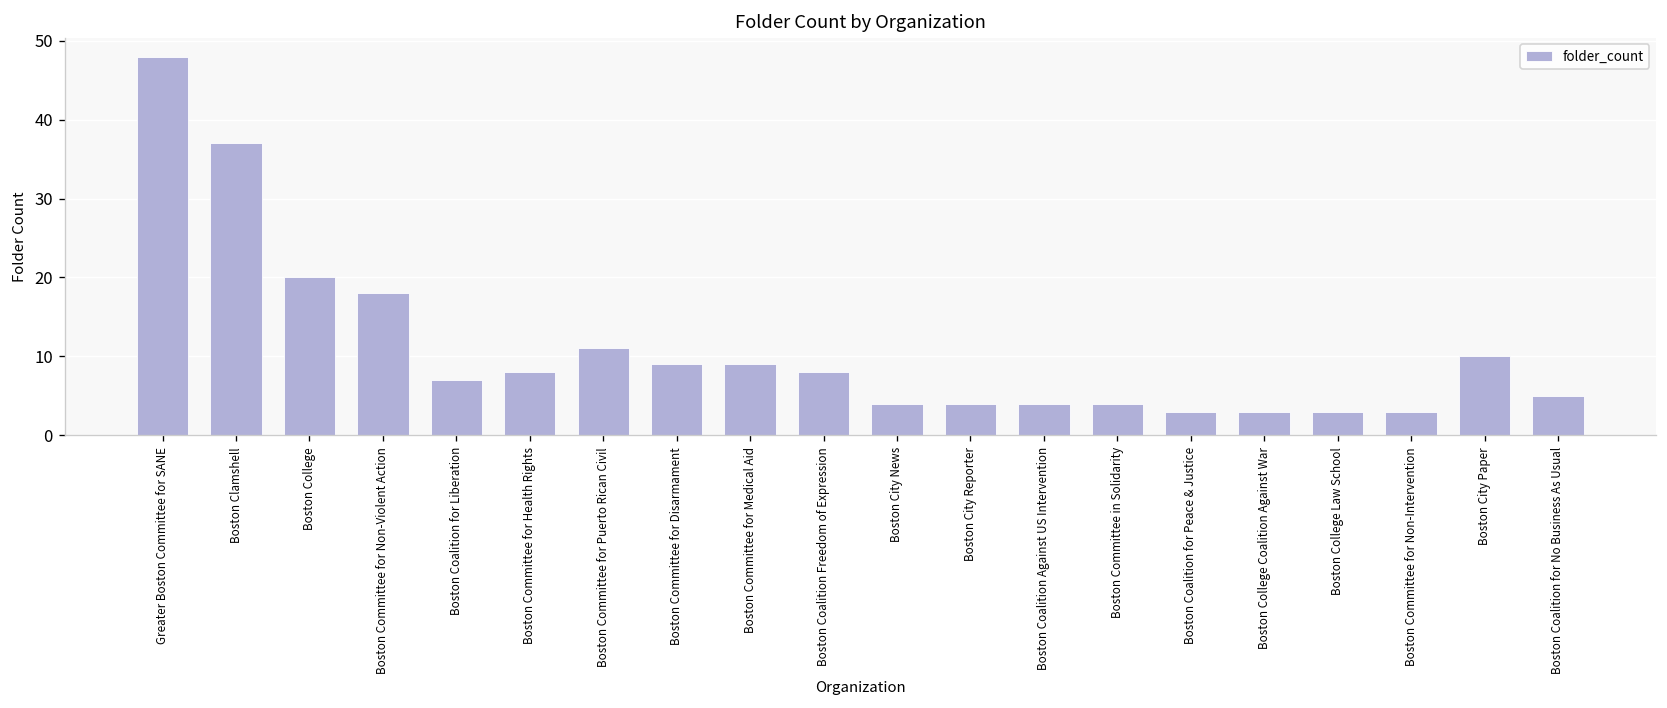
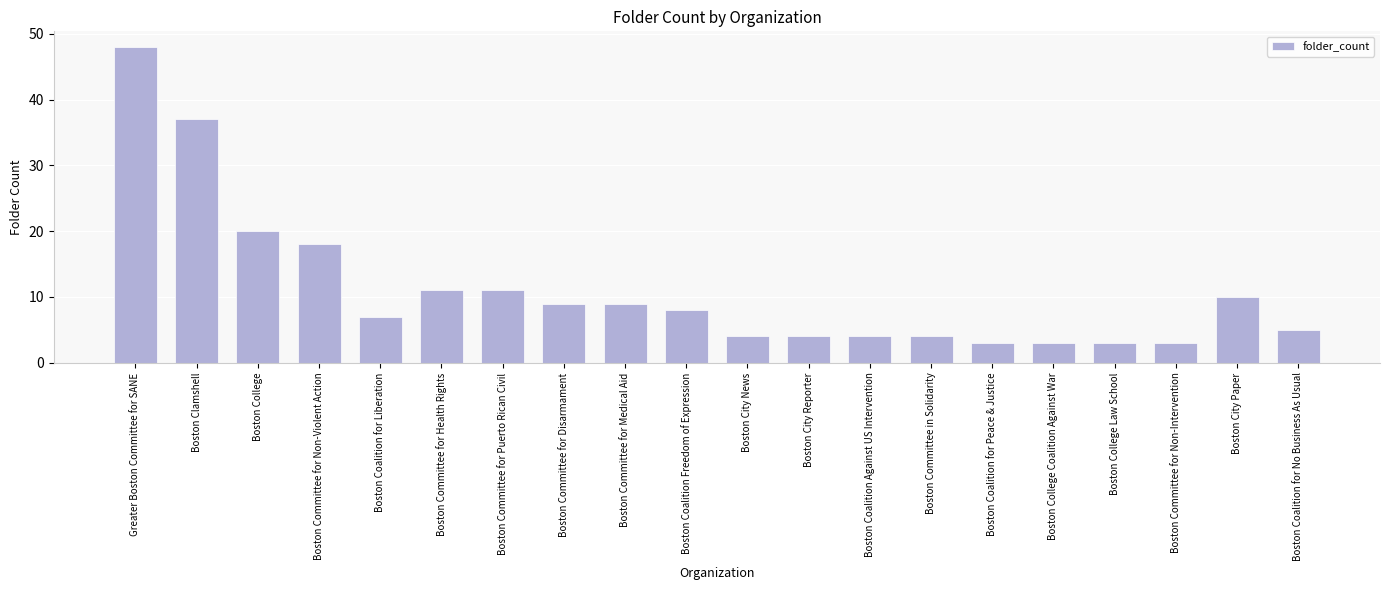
  {
    "Greater Boston Committee for SANE": 48,
    "Boston Clamshell": 37,
    "Boston College": 20,
    "Boston Committee for Non-Violent Action": 18,
    "Boston Coalition for Liberation": 7,
-   "Boston Committee for Health Rights": 8,
+   "Boston Committee for Health Rights": 11,
    "Boston Committee for Puerto Rican Civil": 11,
    "Boston Committee for Disarmament": 9,
    "Boston Committee for Medical Aid": 9,
    "Boston Coalition Freedom of Expression": 8,
    "Boston City News": 4,
    "Boston City Reporter": 4,
    "Boston Coalition Against US Intervention": 4,
    "Boston Committee in Solidarity": 4,
    "Boston Coalition for Peace & Justice": 3,
    "Boston College Coalition Against War": 3,
    "Boston College Law School": 3,
    "Boston Committee for Non-Intervention": 3,
    "Boston City Paper": 10,
    "Boston Coalition for No Business As Usual": 5
  }
